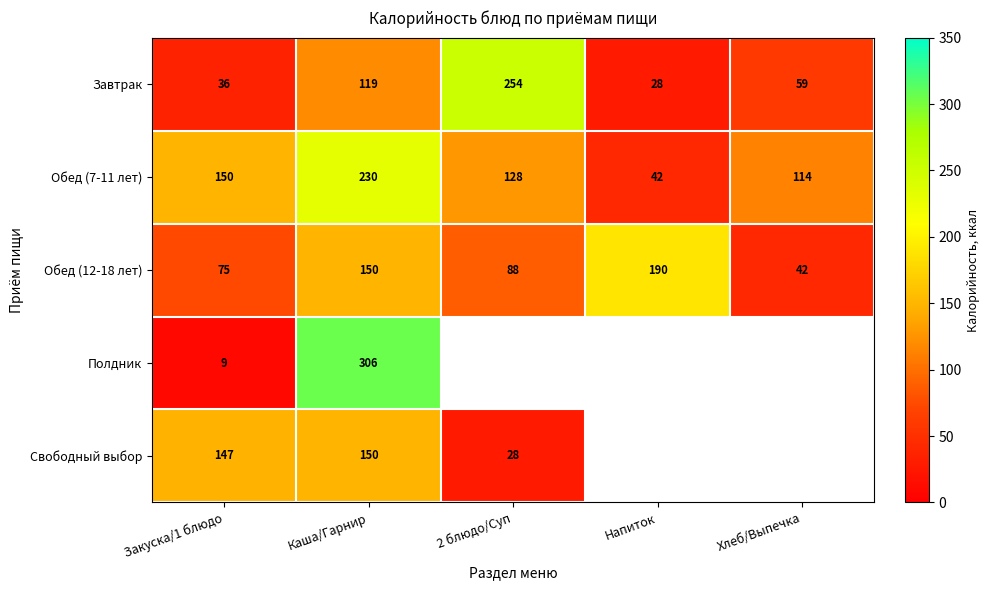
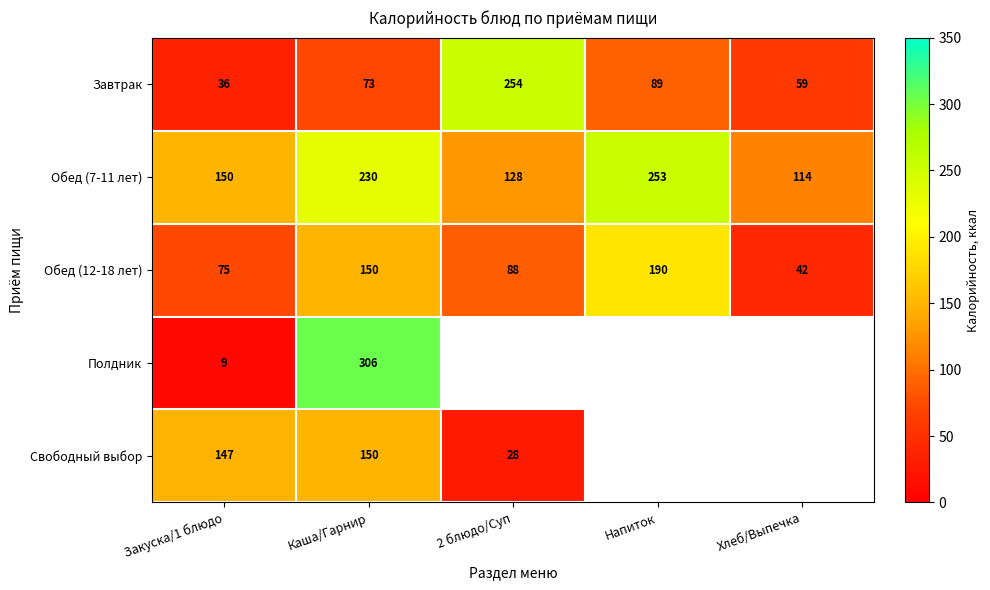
  {
    "Завтрак": {
      "Закуска/1 блюдо": 36,
-     "Каша/Гарнир": 119,
+     "Каша/Гарнир": 73,
      "2 блюдо/Суп": 254,
-     "Напиток": 28,
+     "Напиток": 89,
      "Хлеб/Выпечка": 59
    },
    "Обед (7-11 лет)": {
      "Закуска/1 блюдо": 150,
      "Каша/Гарнир": 230,
      "2 блюдо/Суп": 128,
-     "Напиток": 42,
+     "Напиток": 253,
      "Хлеб/Выпечка": 114
    },
    "Обед (12-18 лет)": {
      "Закуска/1 блюдо": 75,
      "Каша/Гарнир": 150,
      "2 блюдо/Суп": 88,
      "Напиток": 190,
      "Хлеб/Выпечка": 42
    },
    "Полдник": {
      "Закуска/1 блюдо": 9,
      "Каша/Гарнир": 306
    },
    "Свободный выбор": {
      "Закуска/1 блюдо": 147,
      "Каша/Гарнир": 150,
      "2 блюдо/Суп": 28
    }
  }
